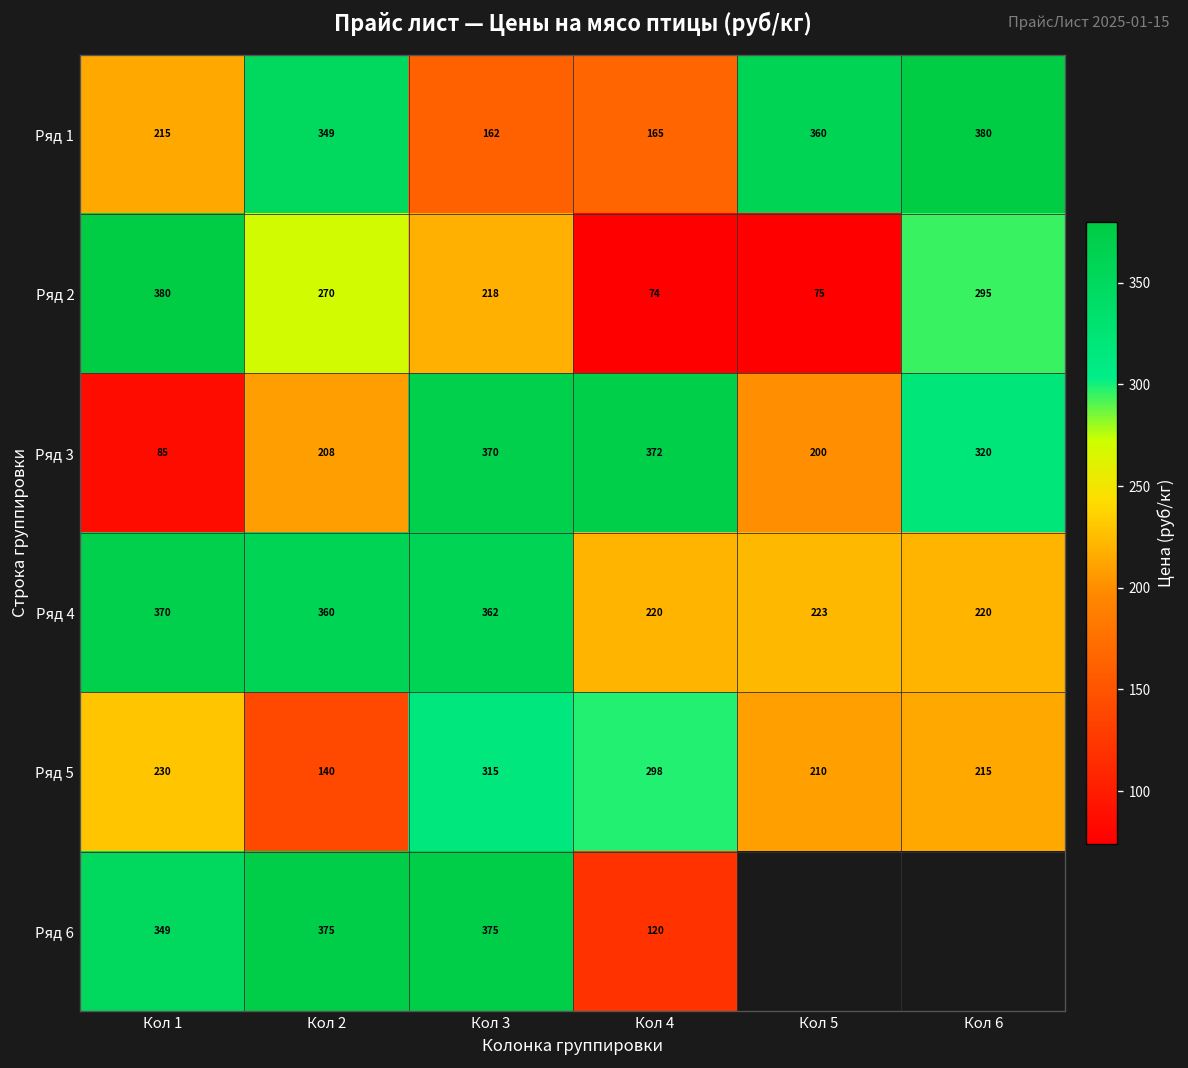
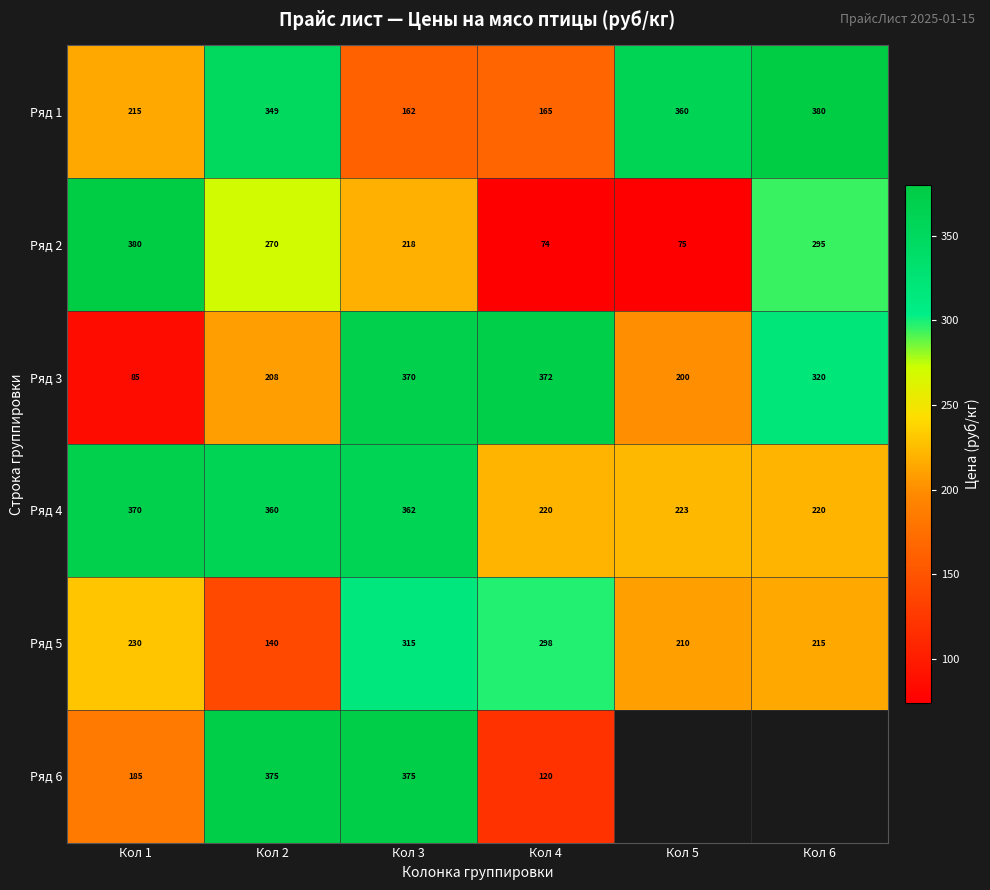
  {
    "Ряд 1": {
      "Кол 1": 215,
      "Кол 2": 349,
      "Кол 3": 162,
      "Кол 4": 165,
      "Кол 5": 360,
      "Кол 6": 380
    },
    "Ряд 2": {
      "Кол 1": 380,
      "Кол 2": 270,
      "Кол 3": 218,
      "Кол 4": 74,
      "Кол 5": 75,
      "Кол 6": 295
    },
    "Ряд 3": {
      "Кол 1": 85,
      "Кол 2": 208,
      "Кол 3": 370,
      "Кол 4": 372,
      "Кол 5": 200,
      "Кол 6": 320
    },
    "Ряд 4": {
      "Кол 1": 370,
      "Кол 2": 360,
      "Кол 3": 362,
      "Кол 4": 220,
      "Кол 5": 223,
      "Кол 6": 220
    },
    "Ряд 5": {
      "Кол 1": 230,
      "Кол 2": 140,
      "Кол 3": 315,
      "Кол 4": 298,
      "Кол 5": 210,
      "Кол 6": 215
    },
    "Ряд 6": {
-     "Кол 1": 349,
+     "Кол 1": 185,
      "Кол 2": 375,
      "Кол 3": 375,
      "Кол 4": 120
    }
  }
